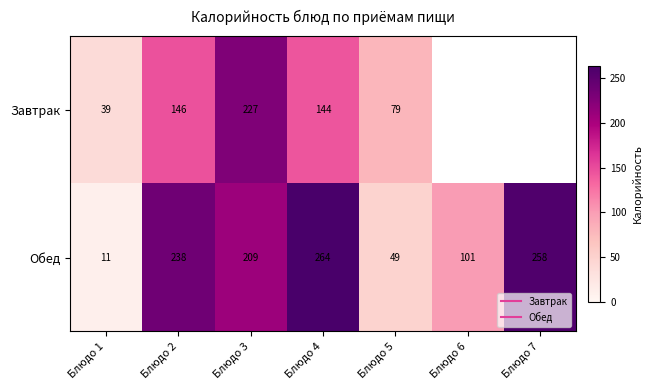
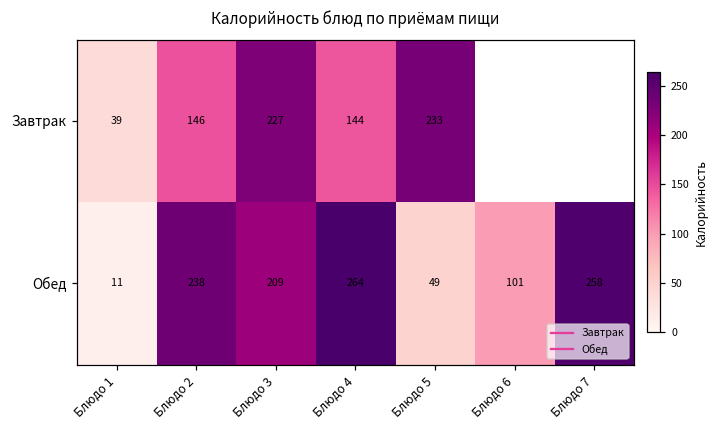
  {
    "Завтрак": {
      "Блюдо 1": 39,
      "Блюдо 2": 146,
      "Блюдо 3": 227,
      "Блюдо 4": 144,
-     "Блюдо 5": 79
+     "Блюдо 5": 233
    },
    "Обед": {
      "Блюдо 1": 11,
      "Блюдо 2": 238,
      "Блюдо 3": 209,
      "Блюдо 4": 264,
      "Блюдо 5": 49,
      "Блюдо 6": 101,
      "Блюдо 7": 258
    }
  }
